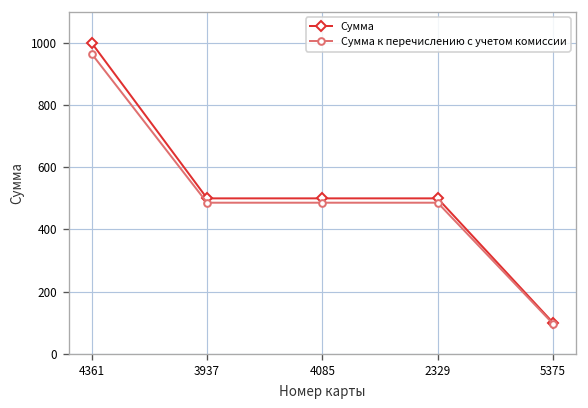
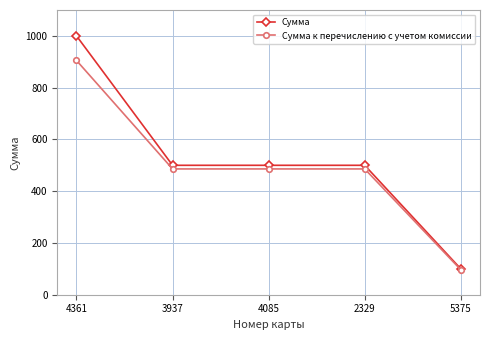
  {
    "Сумма": {
      "4361": 1000,
      "3937": 500,
      "4085": 500,
      "2329": 500
    },
    "Сумма к перечислению с учетом комиссии": {
-     "4361": 970,
+     "4361": 910,
      "3937": 490,
      "4085": 490,
      "2329": 490
    }
  }
